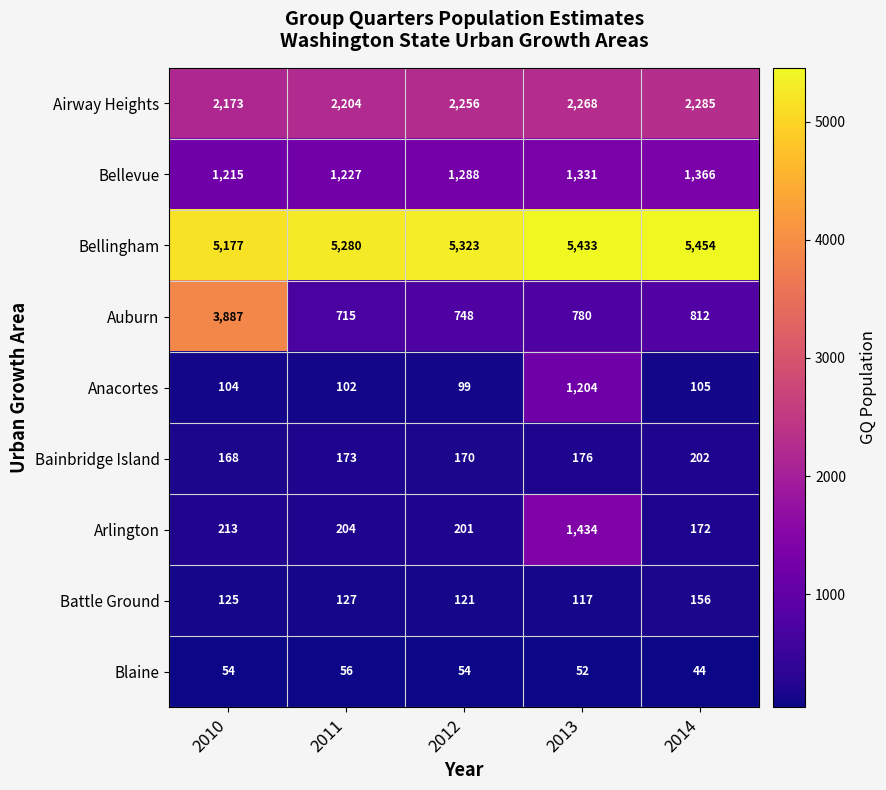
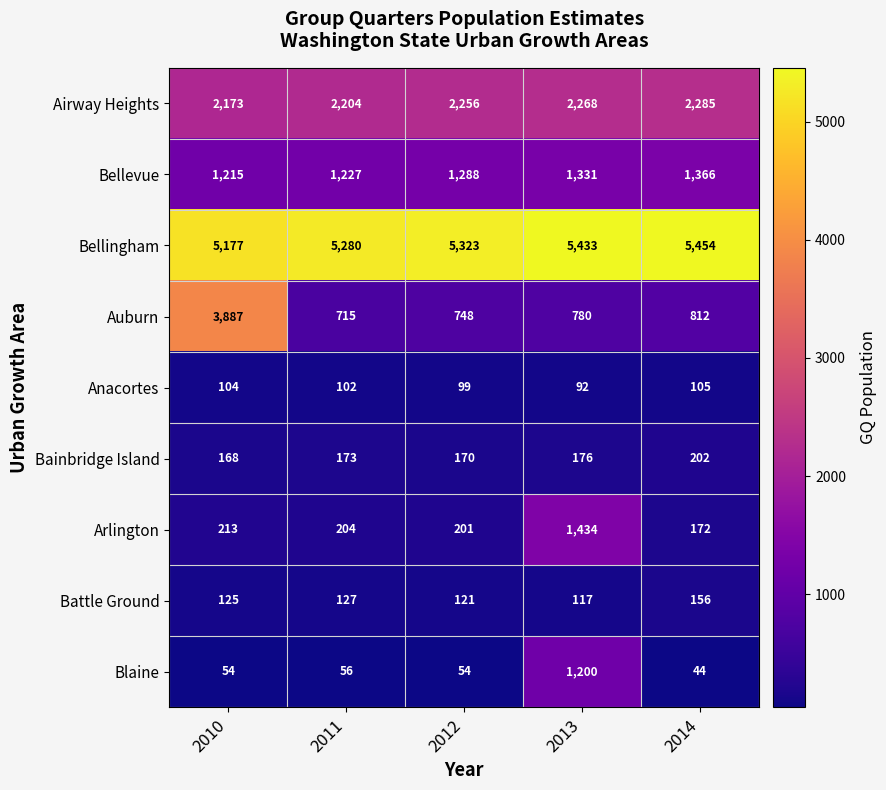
  {
    "Airway Heights": {
      "2010": "2,173",
      "2011": "2,204",
      "2012": "2,256",
      "2013": "2,268",
      "2014": "2,285"
    },
    "Bellevue": {
      "2010": "1,215",
      "2011": "1,227",
      "2012": "1,288",
      "2013": "1,331",
      "2014": "1,366"
    },
    "Bellingham": {
      "2010": "5,177",
      "2011": "5,280",
      "2012": "5,323",
      "2013": "5,433",
      "2014": "5,454"
    },
    "Auburn": {
      "2010": "3,887",
      "2011": "715",
      "2012": "748",
      "2013": "780",
      "2014": "812"
    },
    "Anacortes": {
      "2010": "104",
      "2011": "102",
      "2012": "99",
-     "2013": "1,204",
+     "2013": "92",
      "2014": "105"
    },
    "Bainbridge Island": {
      "2010": "168",
      "2011": "173",
      "2012": "170",
      "2013": "176",
      "2014": "202"
    },
    "Arlington": {
      "2010": "213",
      "2011": "204",
      "2012": "201",
      "2013": "1,434",
      "2014": "172"
    },
    "Battle Ground": {
      "2010": "125",
      "2011": "127",
      "2012": "121",
      "2013": "117",
      "2014": "156"
    },
    "Blaine": {
      "2010": "54",
      "2011": "56",
      "2012": "54",
-     "2013": "52",
+     "2013": "1,200",
      "2014": "44"
    }
  }
